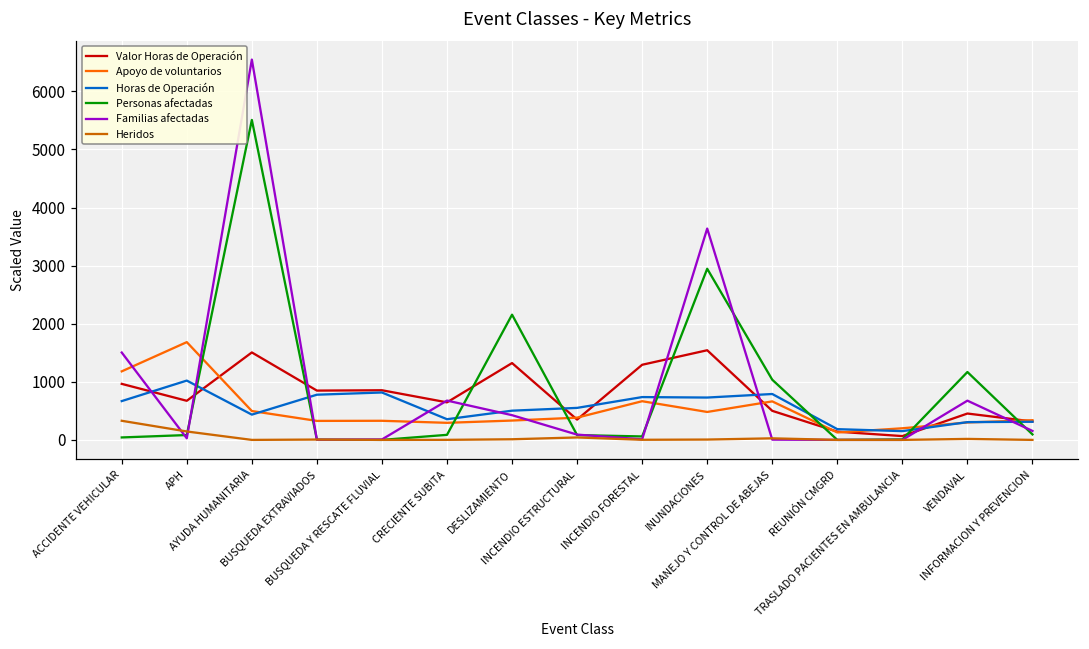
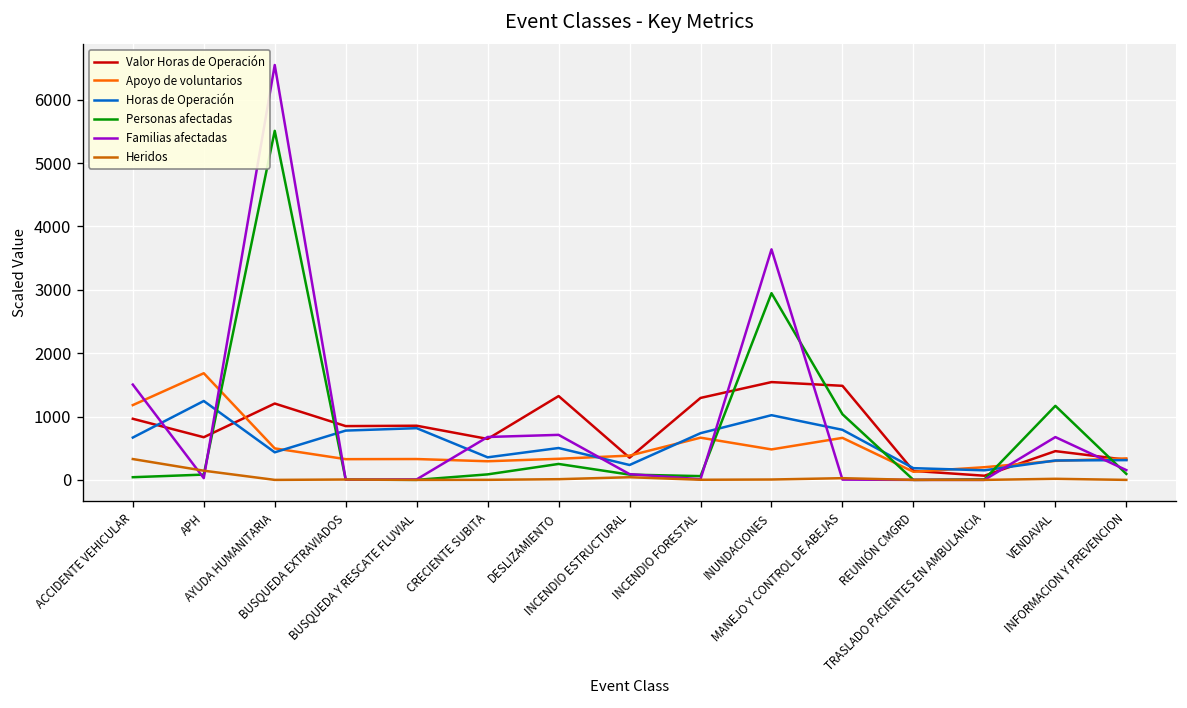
  {
    "Valor Horas de Operación": {
      "ACCIDENTE VEHICULAR": 1000,
      "APH": 700,
-     "AYUDA HUMANITARIA": 1500,
+     "AYUDA HUMANITARIA": 1200,
      "BUSQUEDA EXTRAVIADOS": 800,
      "DESLIZAMIENTO": 1300,
      "INCENDIO FORESTAL": 1300,
      "INUNDACIONES": 1500,
-     "MANEJO Y CONTROL DE ABEJAS": 500,
+     "MANEJO Y CONTROL DE ABEJAS": 1500,
      "TRASLADO PACIENTES EN AMBULANCIA": 100,
      "VENDAVAL": 500
    },
    "Horas de Operación": {
      "ACCIDENTE VEHICULAR": 700,
-     "APH": 1000,
+     "APH": 1200,
      "AYUDA HUMANITARIA": 400,
      "BUSQUEDA EXTRAVIADOS": 800,
      "CRECIENTE SUBITA": 400,
      "DESLIZAMIENTO": 500,
-     "INCENDIO ESTRUCTURAL": 600,
+     "INCENDIO ESTRUCTURAL": 200,
      "INCENDIO FORESTAL": 700,
-     "INUNDACIONES": 700,
+     "INUNDACIONES": 1000,
      "MANEJO Y CONTROL DE ABEJAS": 800,
      "TRASLADO PACIENTES EN AMBULANCIA": 200
    },
    "Personas afectadas": {
      "ACCIDENTE VEHICULAR": 0,
      "APH": 100,
      "AYUDA HUMANITARIA": 5500,
      "CRECIENTE SUBITA": 100,
-     "DESLIZAMIENTO": 2200,
+     "DESLIZAMIENTO": 300,
      "INCENDIO FORESTAL": 100,
      "INUNDACIONES": 2900,
      "MANEJO Y CONTROL DE ABEJAS": 1000,
      "VENDAVAL": 1200,
      "INFORMACION Y PREVENCION": 100
    },
    "Familias afectadas": {
      "ACCIDENTE VEHICULAR": 1500,
      "APH": 0,
      "AYUDA HUMANITARIA": 6500,
-     "DESLIZAMIENTO": 400,
+     "DESLIZAMIENTO": 700,
      "INUNDACIONES": 3600,
      "VENDAVAL": 700,
      "INFORMACION Y PREVENCION": 200
    }
  }
